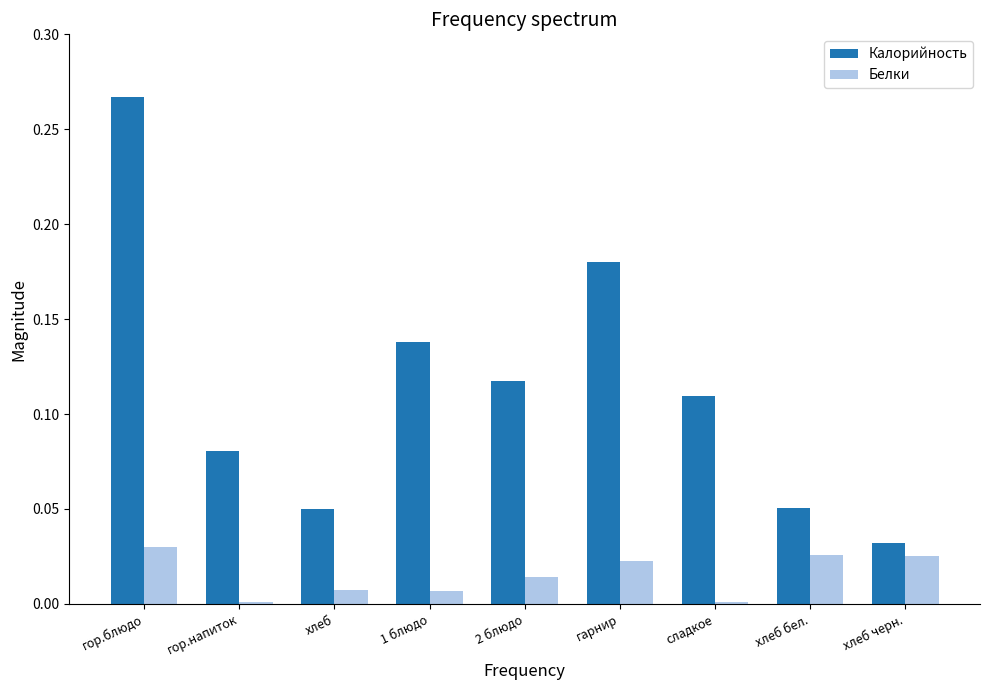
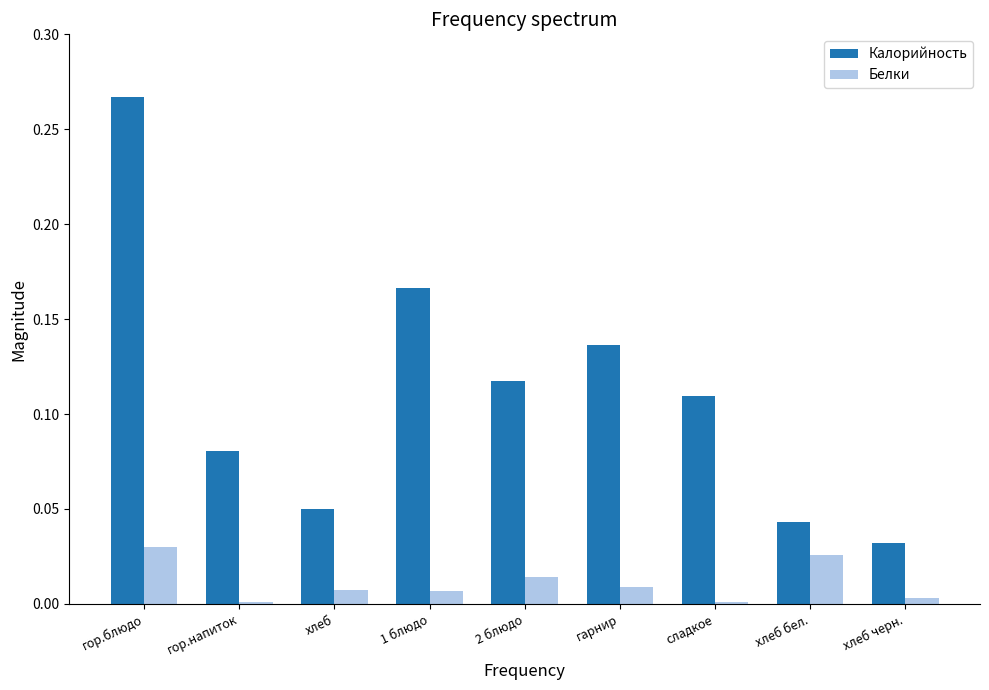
  {
    "Калорийность": {
      "гор.блюдо": 0.267,
      "гор.напиток": 0.081,
      "хлеб": 0.050,
-     "1 блюдо": 0.138,
+     "1 блюдо": 0.167,
      "2 блюдо": 0.117,
-     "гарнир": 0.180,
+     "гарнир": 0.136,
      "сладкое": 0.109,
-     "хлеб бел.": 0.051,
+     "хлеб бел.": 0.043,
      "хлеб черн.": 0.032
    },
    "Белки": {
      "гор.блюдо": 0.030,
      "хлеб": 0.008,
      "1 блюдо": 0.007,
      "2 блюдо": 0.014,
-     "гарнир": 0.023,
+     "гарнир": 0.009,
      "хлеб бел.": 0.026,
-     "хлеб черн.": 0.025
+     "хлеб черн.": 0.003
    }
  }
